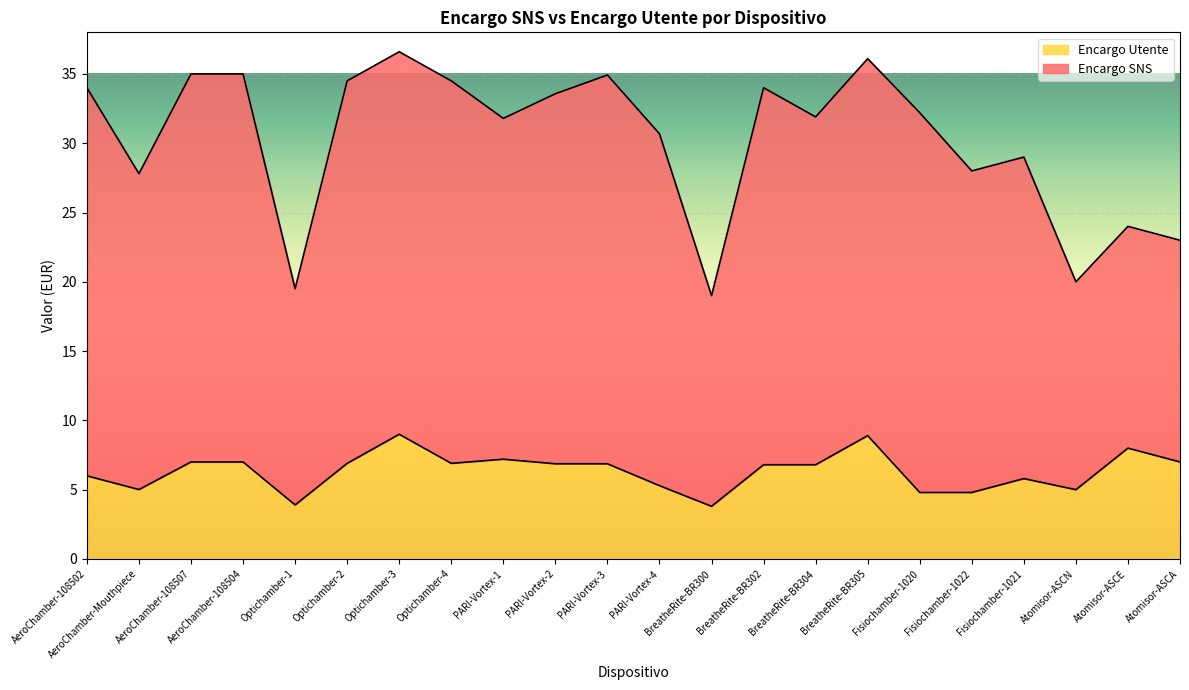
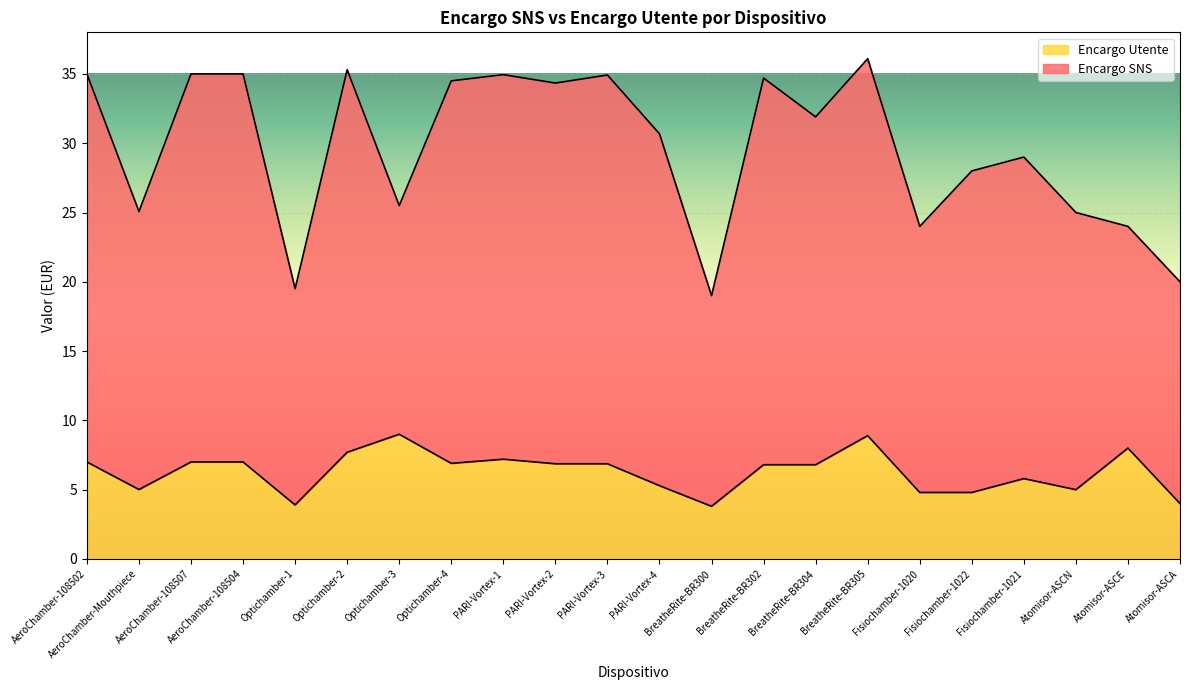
  {
    "Encargo Utente": {
-     "AeroChamber-108502": 6,
+     "AeroChamber-108502": 7,
      "AeroChamber-Mouthpiece": 5.0,
      "AeroChamber-108507": 7.0,
      "AeroChamber-108504": 7.0,
      "Optichamber-1": 3.9,
-     "Optichamber-2": 6.9,
+     "Optichamber-2": 7.7,
      "Optichamber-3": 9.0,
      "Optichamber-4": 6.9,
      "PARI-Vortex-1": 7.2,
      "PARI-Vortex-2": 6.9,
      "PARI-Vortex-3": 6.9,
      "PARI-Vortex-4": 5.3,
      "BreatheRite-BR300": 3.8,
      "BreatheRite-BR302": 6.8,
      "BreatheRite-BR304": 6.8,
      "BreatheRite-BR305": 8.9,
      "Fisiochamber-1020": 4.8,
      "Fisiochamber-1022": 4.8,
      "Fisiochamber-1021": 5.8,
      "Atomisor-ASCN": 5.0,
      "Atomisor-ASCE": 8.0,
-     "Atomisor-ASCA": 7
+     "Atomisor-ASCA": 4
    },
    "Encargo SNS": {
      "AeroChamber-108502": 28.0,
-     "AeroChamber-Mouthpiece": 22.8,
+     "AeroChamber-Mouthpiece": 20.1,
      "AeroChamber-108507": 28.0,
      "AeroChamber-108504": 28.0,
      "Optichamber-1": 15.6,
      "Optichamber-2": 27.6,
-     "Optichamber-3": 27.6,
+     "Optichamber-3": 16.5,
      "Optichamber-4": 27.6,
-     "PARI-Vortex-1": 24.6,
-     "PARI-Vortex-2": 26.7,
+     "PARI-Vortex-1": 27.7,
+     "PARI-Vortex-2": 27.5,
      "PARI-Vortex-3": 28.1,
      "PARI-Vortex-4": 25.4,
      "BreatheRite-BR300": 15.2,
-     "BreatheRite-BR302": 27.2,
+     "BreatheRite-BR302": 27.9,
      "BreatheRite-BR304": 25.1,
      "BreatheRite-BR305": 27.2,
-     "Fisiochamber-1020": 27.4,
+     "Fisiochamber-1020": 19.2,
      "Fisiochamber-1022": 23.2,
      "Fisiochamber-1021": 23.2,
-     "Atomisor-ASCN": 15,
+     "Atomisor-ASCN": 20,
      "Atomisor-ASCE": 16.0,
      "Atomisor-ASCA": 16.0
    }
  }
